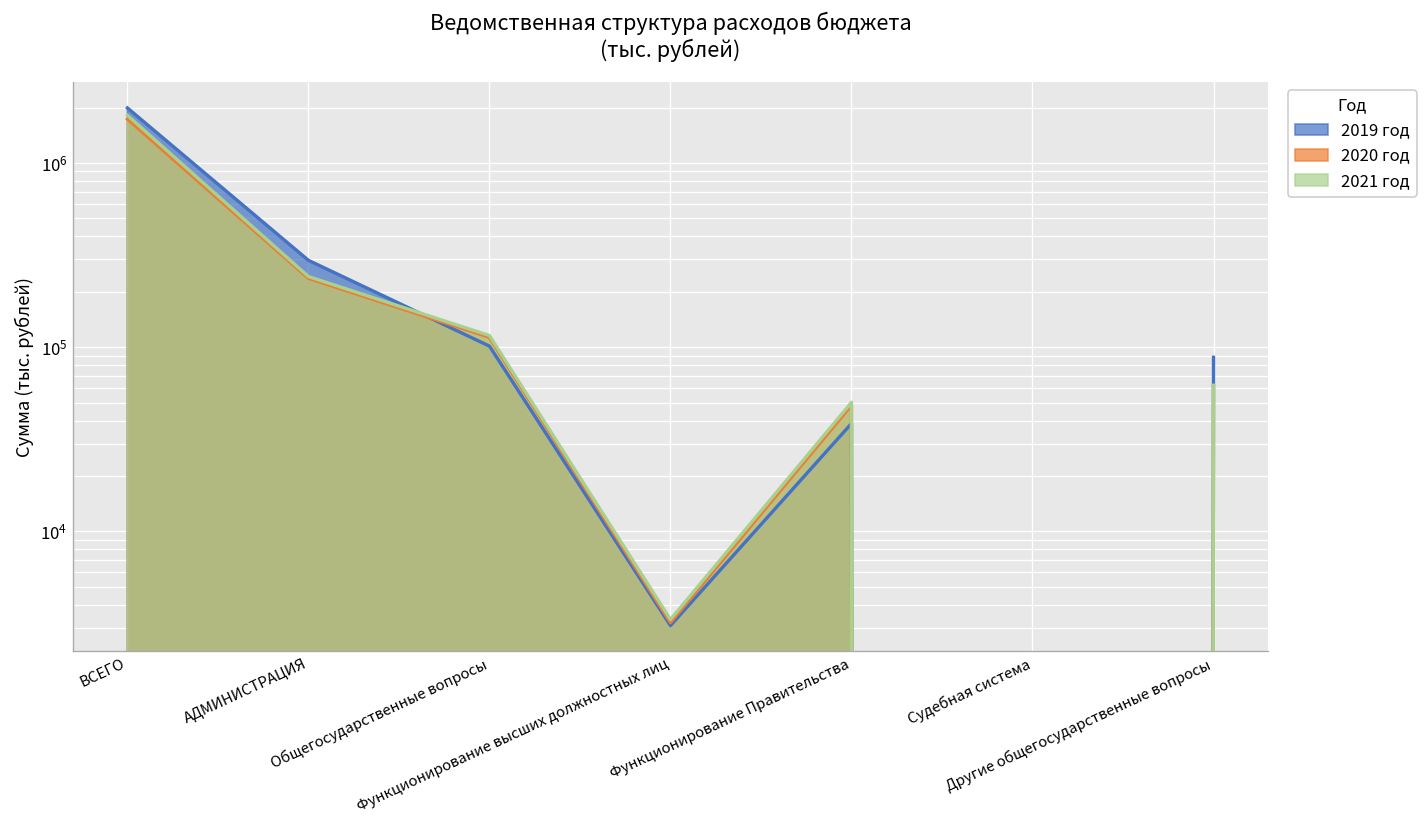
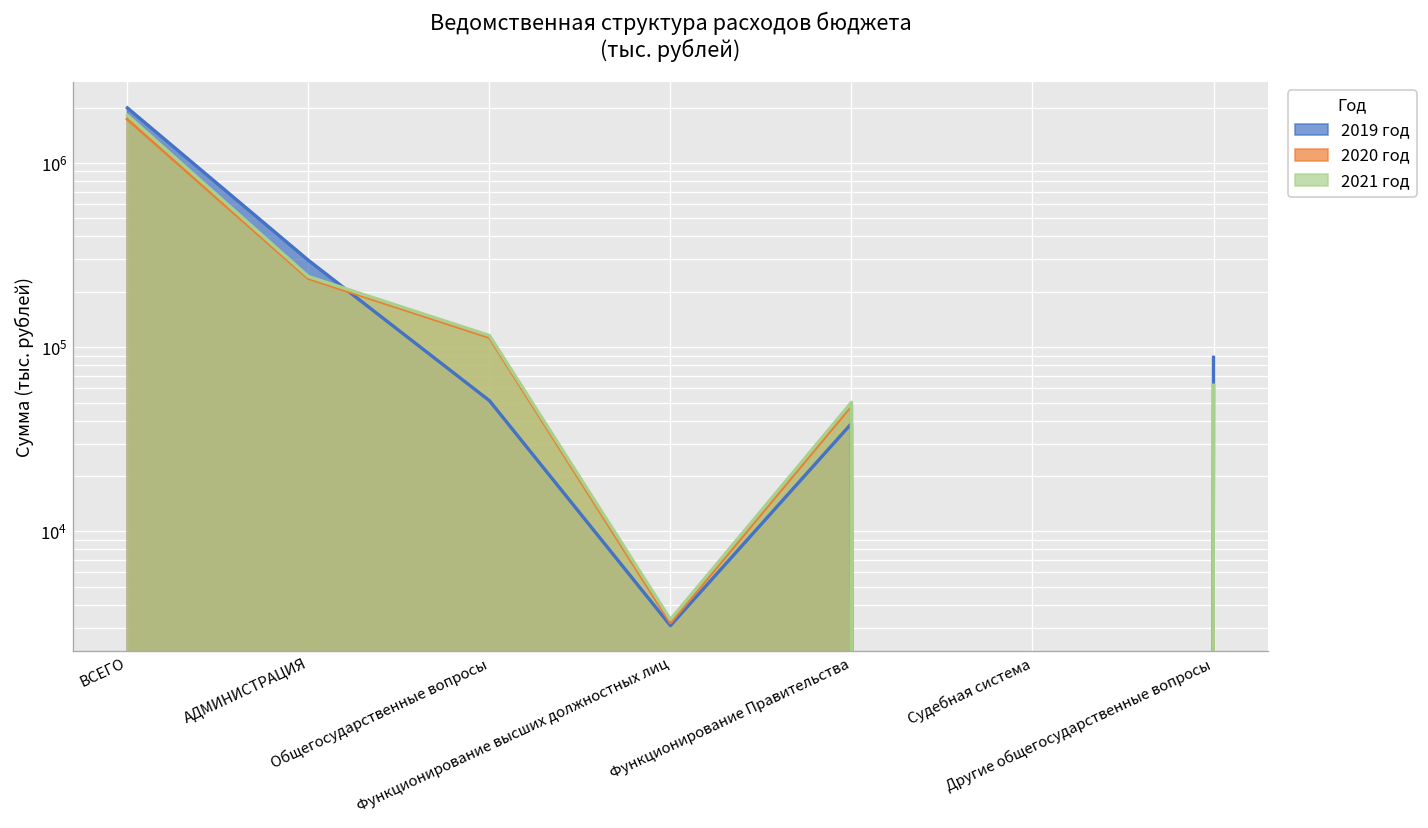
  {
    "2019 год": {
      "ВСЕГО": 2000000,
      "АДМИНИСТРАЦИЯ": 300000,
-     "Общегосударственные вопросы": 100000,
+     "Общегосударственные вопросы": 51000,
      "Функционирование Правительства": 39000,
      "Другие общегосударственные вопросы": 90000
    },
    "2020 год": {
      "ВСЕГО": 1700000
    },
    "2021 год": {
      "ВСЕГО": 1800000,
      "Функционирование высших должностных лиц": 3300
    }
  }
